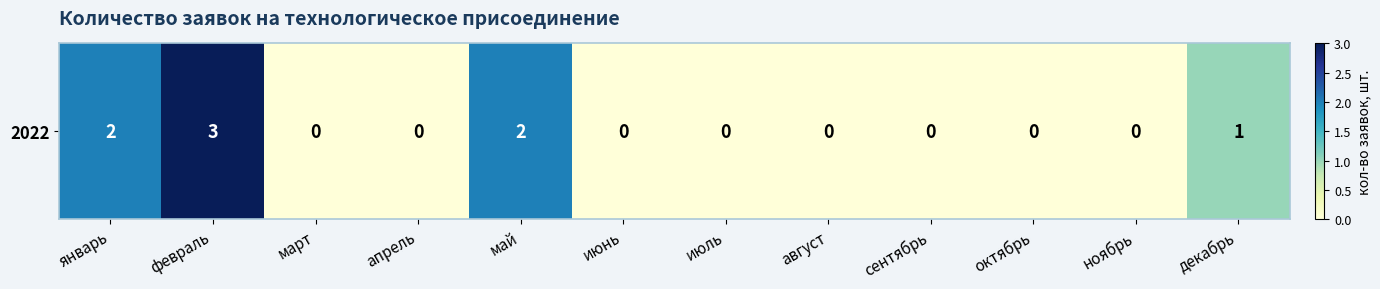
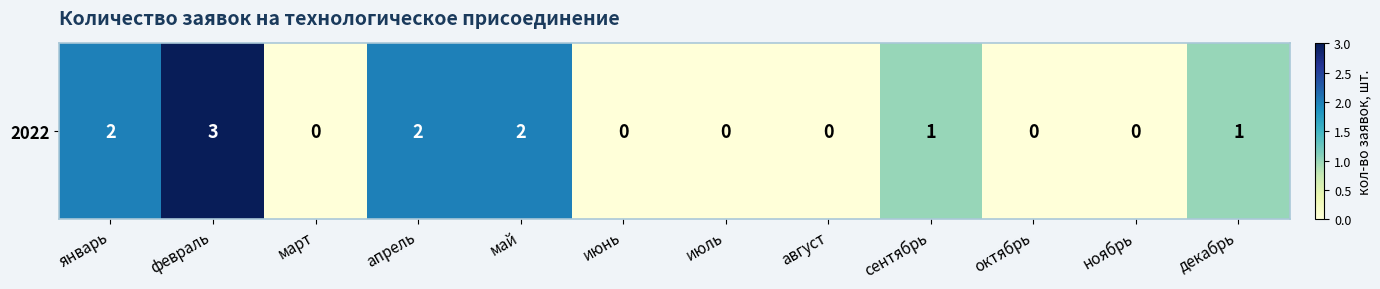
  {
    "2022": {
      "январь": 2,
      "февраль": 3,
      "март": 0,
-     "апрель": 0,
+     "апрель": 2,
      "май": 2,
      "июнь": 0,
      "июль": 0,
      "август": 0,
-     "сентябрь": 0,
+     "сентябрь": 1,
      "октябрь": 0,
      "ноябрь": 0,
      "декабрь": 1
    }
  }
